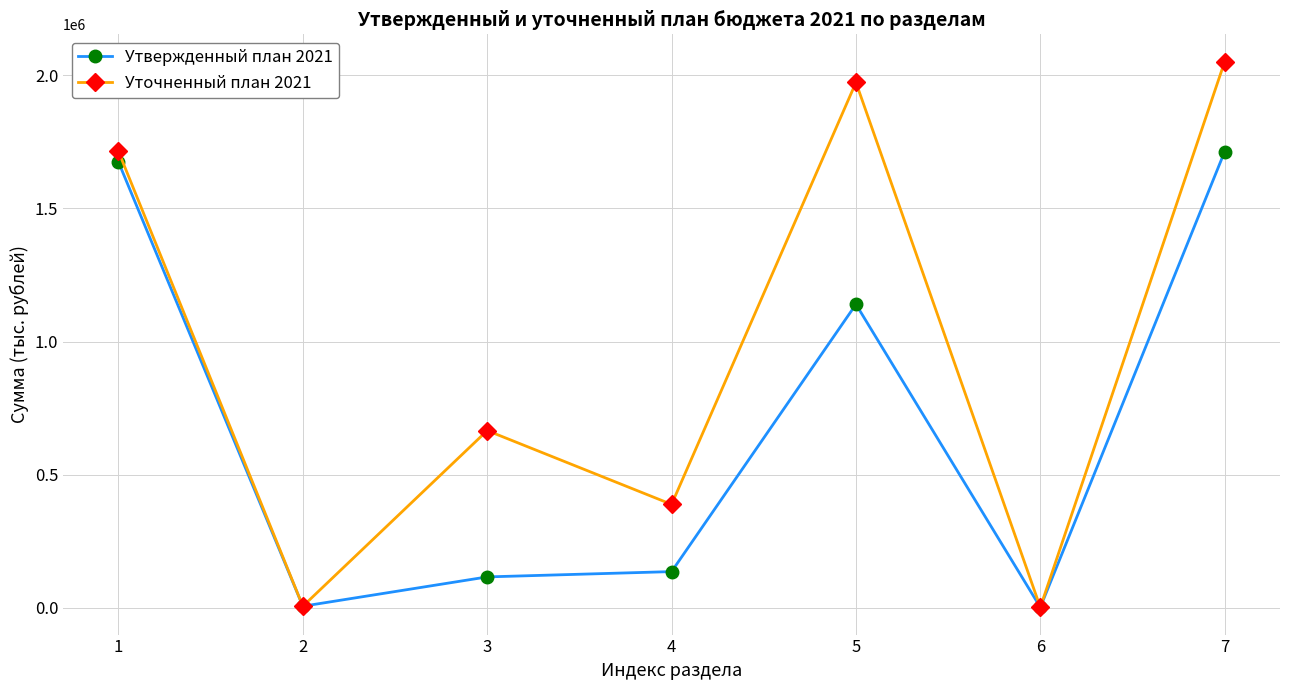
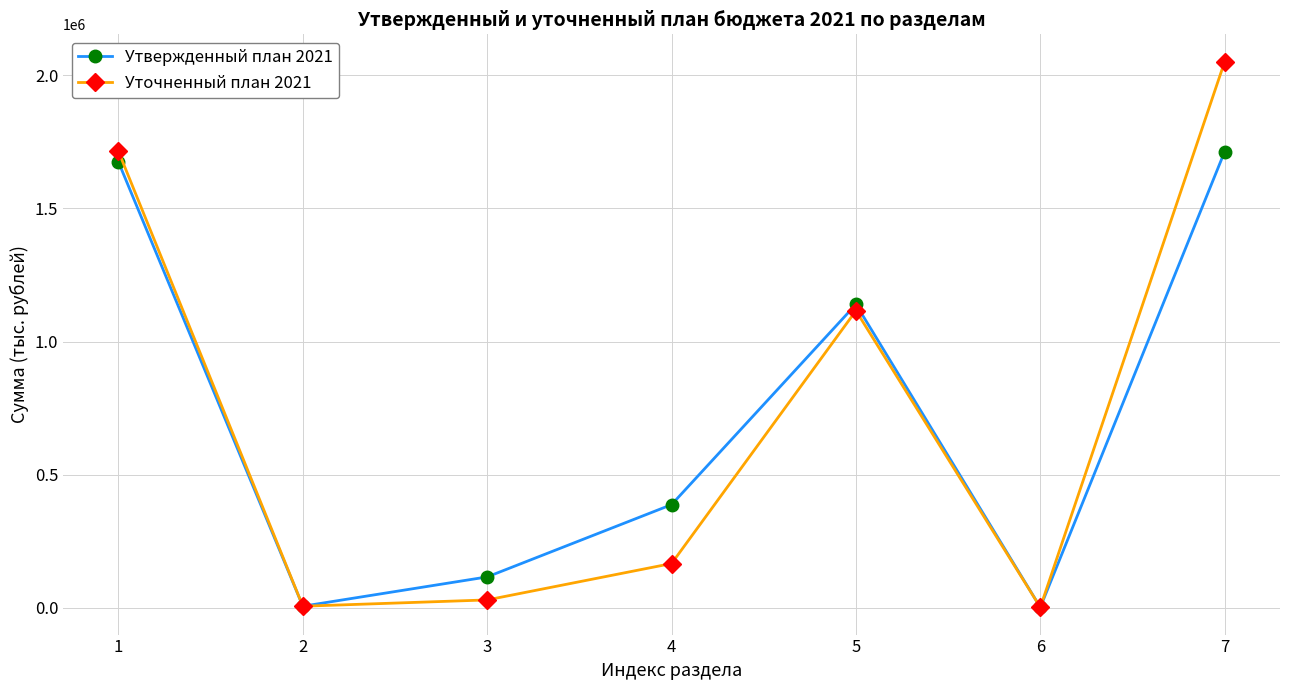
  {
    "Утвержденный план 2021": {
      "1": 1670000,
      "3": 120000,
-     "4": 140000,
+     "4": 390000,
      "5": 1140000,
      "7": 1710000
    },
    "Уточненный план 2021": {
      "1": 1710000,
-     "3": 670000,
-     "4": 390000,
-     "5": 1970000,
+     "3": 30000,
+     "4": 170000,
+     "5": 1120000,
      "7": 2050000
    }
  }
